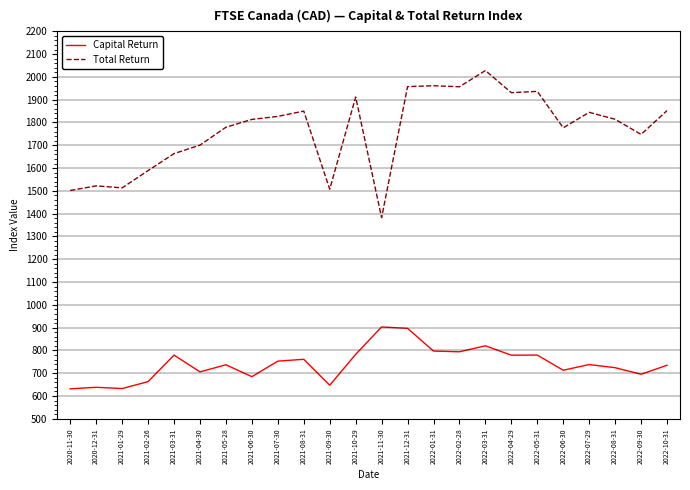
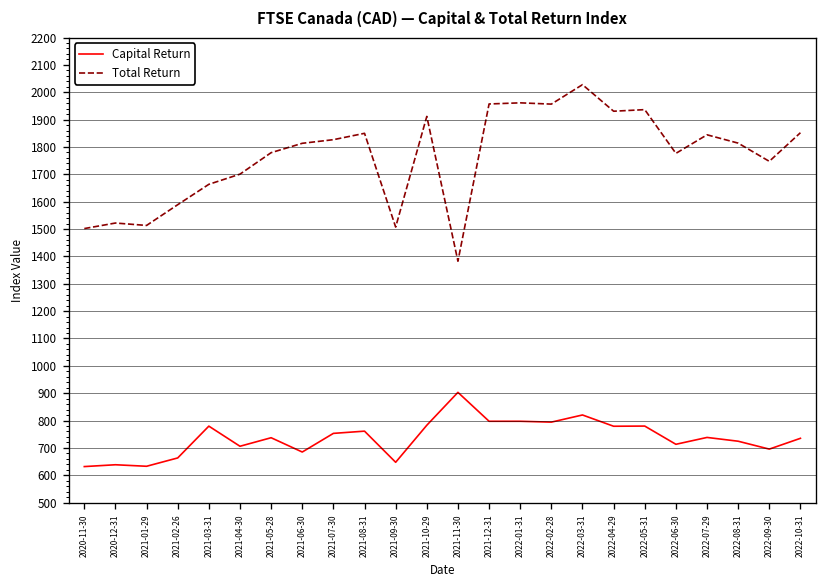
  {
    "Capital Return": {
      "2020-11-30": 630,
      "2020-12-31": 640,
      "2021-01-29": 630,
      "2021-02-26": 660,
      "2021-03-31": 780,
      "2021-04-30": 710,
      "2021-05-28": 740,
      "2021-06-30": 680,
      "2021-07-30": 750,
      "2021-08-31": 760,
      "2021-09-30": 650,
      "2021-10-29": 780,
      "2021-11-30": 900,
-     "2021-12-31": 900,
+     "2021-12-31": 800,
      "2022-01-31": 800,
      "2022-02-28": 790,
      "2022-03-31": 820,
      "2022-04-29": 780,
      "2022-05-31": 780,
      "2022-06-30": 710,
      "2022-07-29": 740,
      "2022-08-31": 720,
      "2022-09-30": 700,
      "2022-10-31": 740
    },
    "Total Return": {
      "2020-11-30": 1500,
      "2020-12-31": 1520,
      "2021-01-29": 1510,
      "2021-02-26": 1590,
      "2021-03-31": 1660,
      "2021-04-30": 1700,
      "2021-05-28": 1780,
      "2021-06-30": 1810,
      "2021-07-30": 1830,
      "2021-08-31": 1850,
      "2021-09-30": 1510,
      "2021-10-29": 1910,
      "2021-11-30": 1380,
      "2021-12-31": 1960,
      "2022-01-31": 1960,
      "2022-02-28": 1960,
      "2022-03-31": 2030,
      "2022-04-29": 1930,
      "2022-05-31": 1940,
      "2022-06-30": 1780,
      "2022-07-29": 1840,
      "2022-08-31": 1810,
      "2022-09-30": 1750,
      "2022-10-31": 1850
    }
  }
